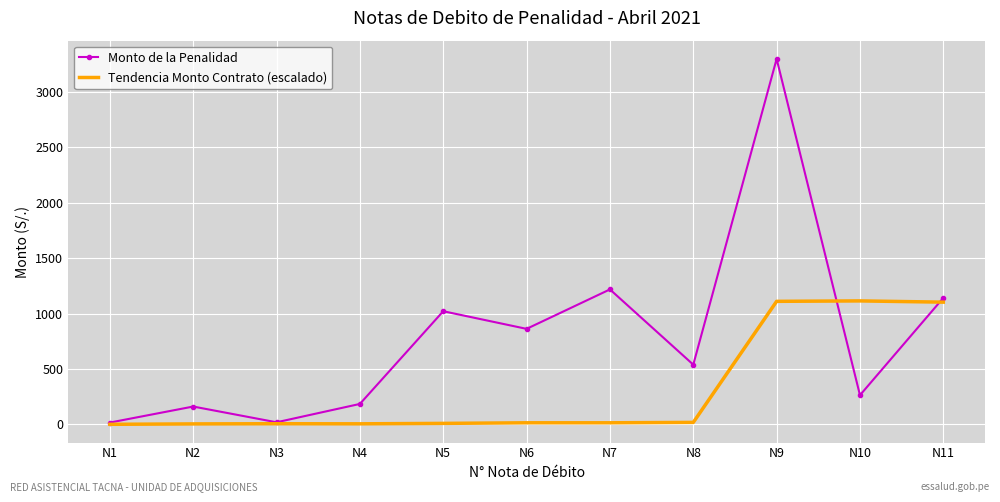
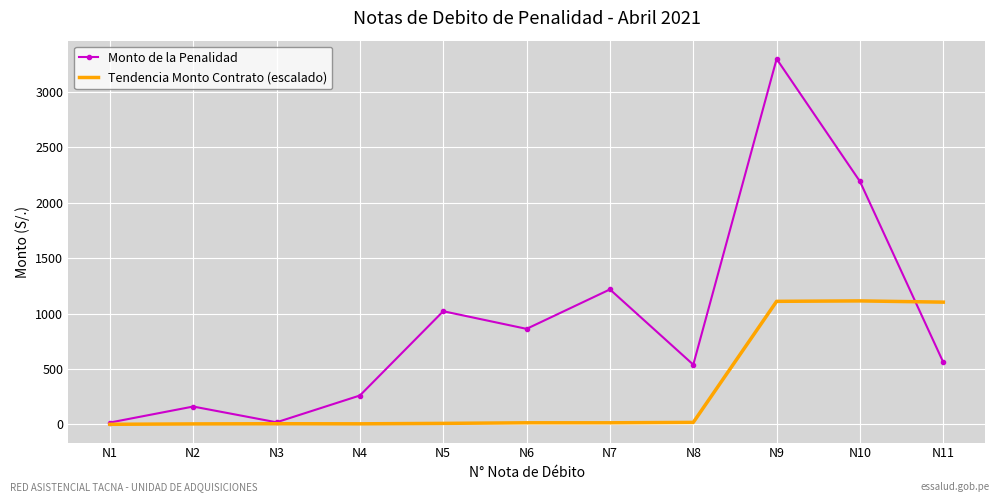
  {
    "Monto de la Penalidad": {
      "N2": 160,
-     "N4": 190,
+     "N4": 260,
      "N5": 1020,
      "N6": 860,
      "N7": 1220,
      "N8": 540,
      "N9": 3290,
-     "N10": 260,
-     "N11": 1140
+     "N10": 2190,
+     "N11": 560
    },
    "Tendencia Monto Contrato (escalado)": {
      "N2": 0,
      "N4": 10,
      "N5": 10,
      "N6": 20,
      "N7": 20,
      "N8": 20,
      "N9": 1110,
      "N10": 1110,
      "N11": 1100
    }
  }
